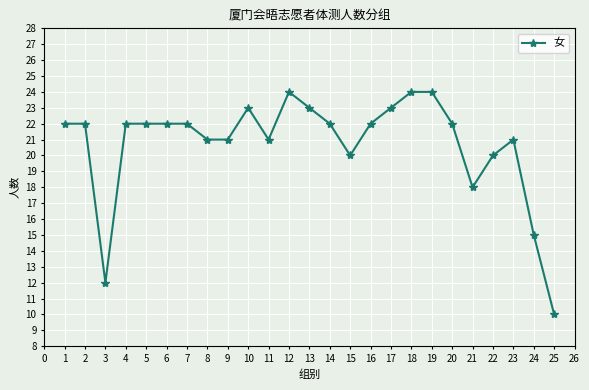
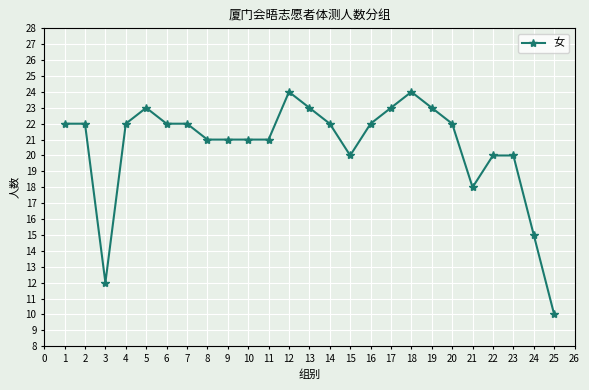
  {
    "1": 22,
    "2": 22,
    "3": 12,
    "4": 22,
-   "5": 22,
+   "5": 23,
    "6": 22,
    "7": 22,
    "8": 21,
    "9": 21,
-   "10": 23,
+   "10": 21,
    "11": 21,
    "12": 24,
    "13": 23,
    "14": 22,
    "15": 20,
    "16": 22,
    "17": 23,
    "18": 24,
-   "19": 24,
+   "19": 23,
    "20": 22,
    "21": 18,
    "22": 20,
-   "23": 21,
+   "23": 20,
    "24": 15,
    "25": 10
  }
